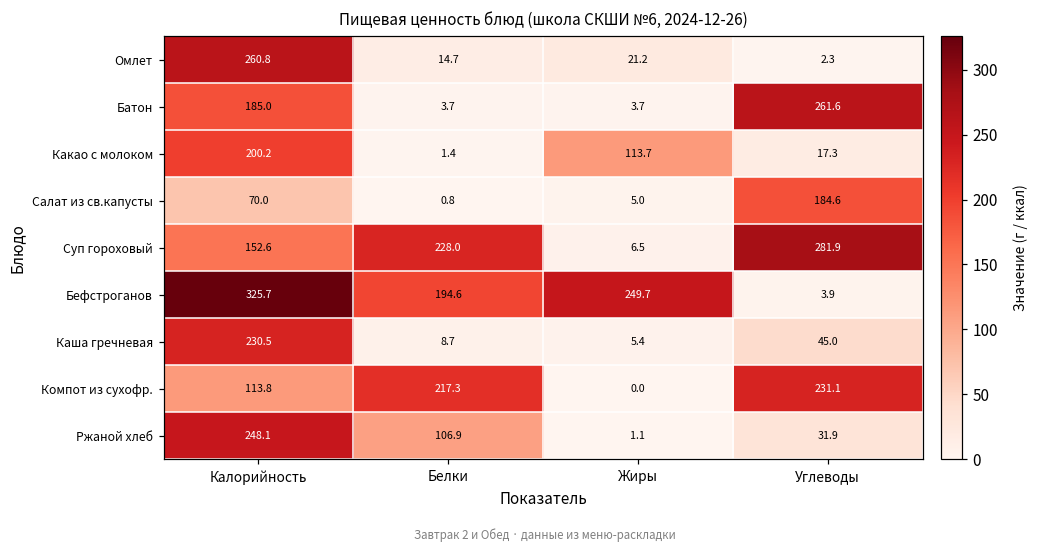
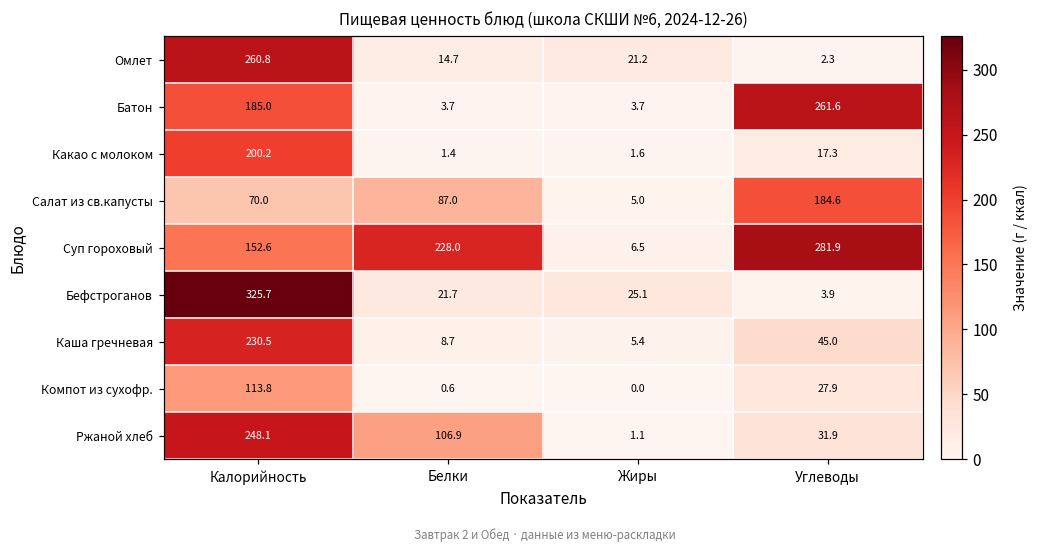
  {
    "Омлет": {
      "Калорийность": 260.8,
      "Белки": 14.7,
      "Жиры": 21.2,
      "Углеводы": 2.3
    },
    "Батон": {
      "Калорийность": 185.0,
      "Белки": 3.7,
      "Жиры": 3.7,
      "Углеводы": 261.6
    },
    "Какао с молоком": {
      "Калорийность": 200.2,
      "Белки": 1.4,
-     "Жиры": 113.7,
+     "Жиры": 1.6,
      "Углеводы": 17.3
    },
    "Салат из св.капусты": {
      "Калорийность": 70.0,
-     "Белки": 0.8,
+     "Белки": 87.0,
      "Жиры": 5.0,
      "Углеводы": 184.6
    },
    "Суп гороховый": {
      "Калорийность": 152.6,
      "Белки": 228.0,
      "Жиры": 6.5,
      "Углеводы": 281.9
    },
    "Бефстроганов": {
      "Калорийность": 325.7,
-     "Белки": 194.6,
-     "Жиры": 249.7,
+     "Белки": 21.7,
+     "Жиры": 25.1,
      "Углеводы": 3.9
    },
    "Каша гречневая": {
      "Калорийность": 230.5,
      "Белки": 8.7,
      "Жиры": 5.4,
      "Углеводы": 45.0
    },
    "Компот из сухофр.": {
      "Калорийность": 113.8,
-     "Белки": 217.3,
+     "Белки": 0.6,
      "Жиры": 0.0,
-     "Углеводы": 231.1
+     "Углеводы": 27.9
    },
    "Ржаной хлеб": {
      "Калорийность": 248.1,
      "Белки": 106.9,
      "Жиры": 1.1,
      "Углеводы": 31.9
    }
  }
